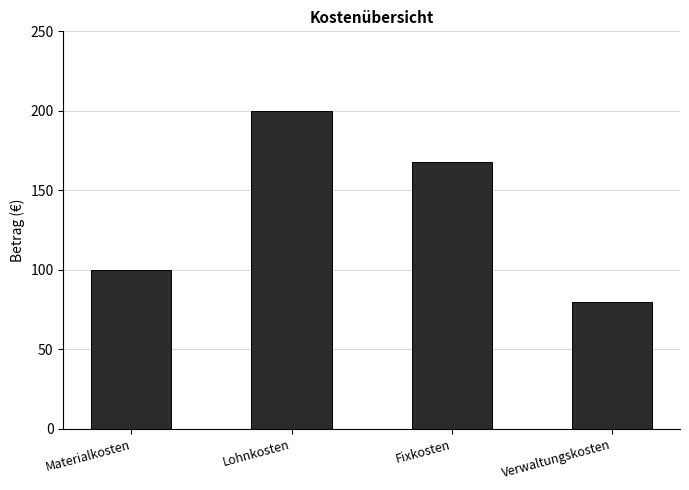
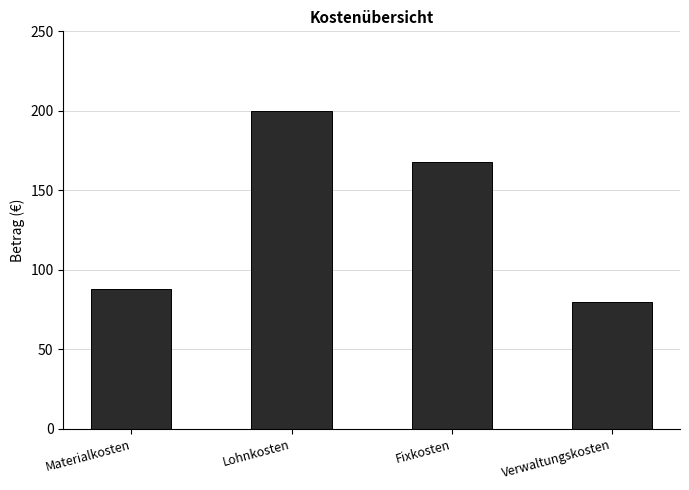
  {
-   "Materialkosten": 100,
+   "Materialkosten": 88,
    "Lohnkosten": 200,
    "Fixkosten": 168,
    "Verwaltungskosten": 80
  }
